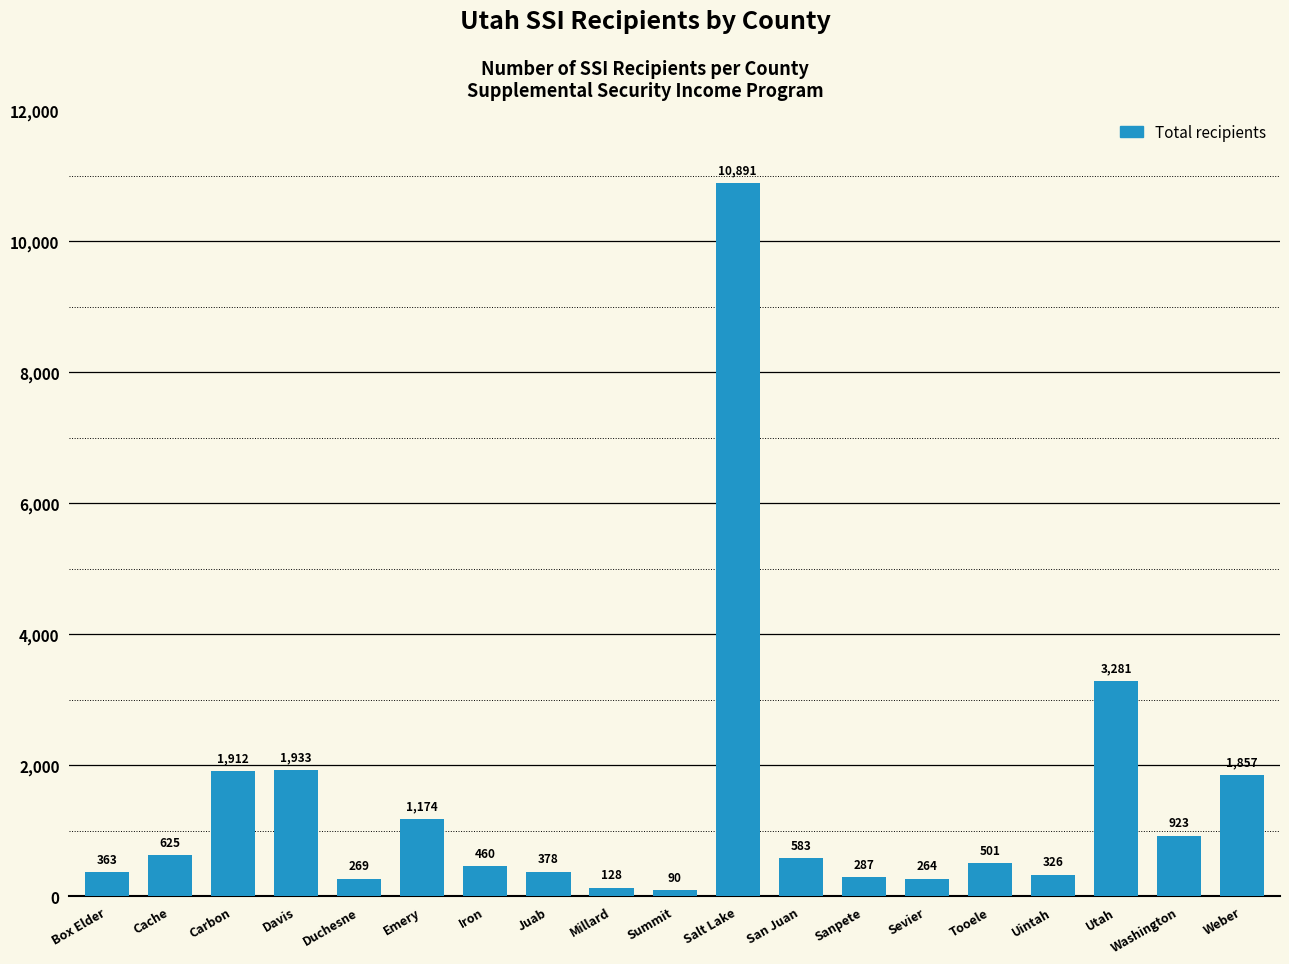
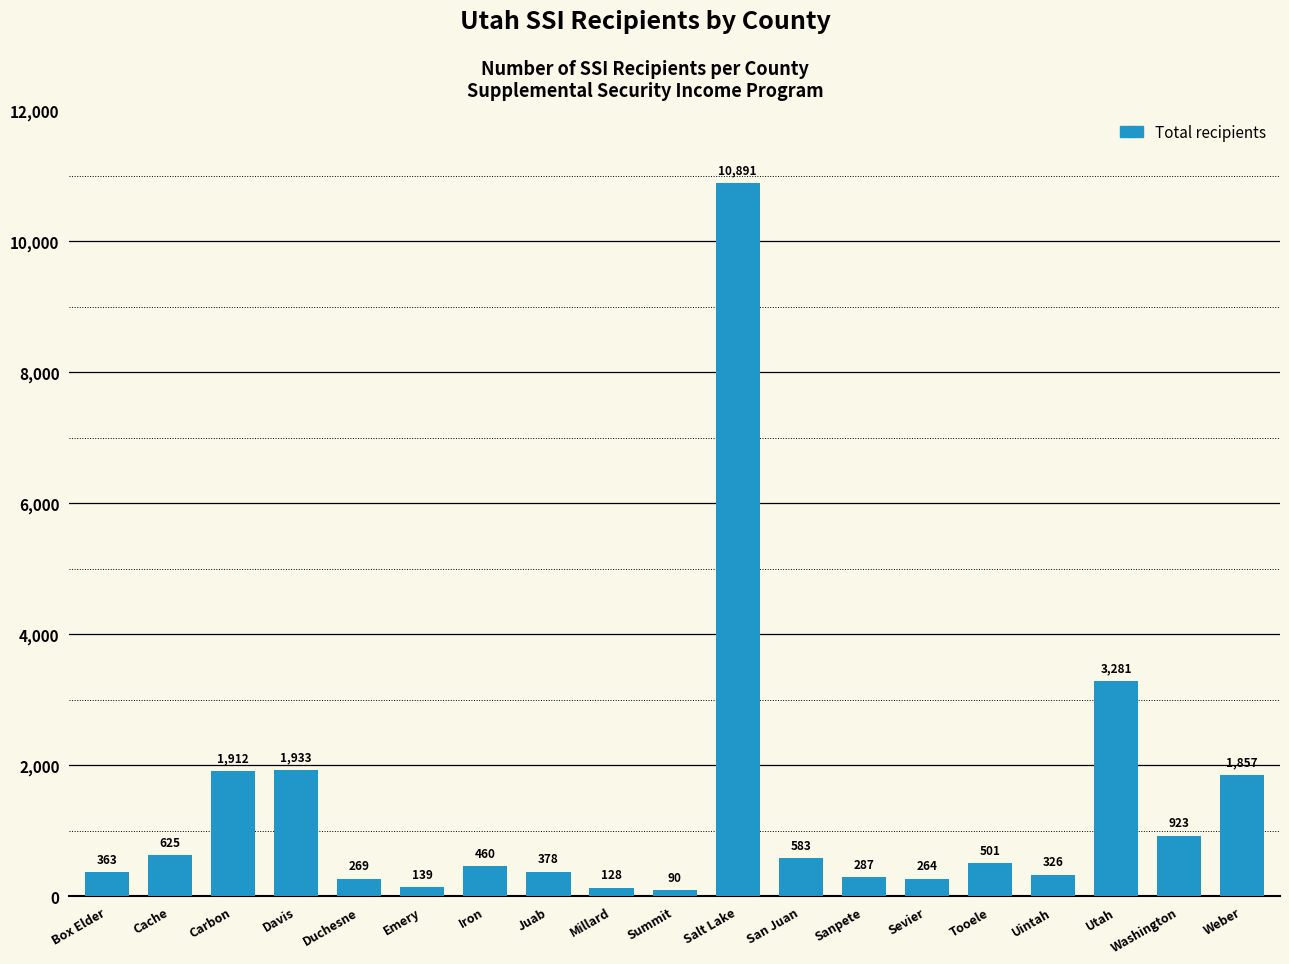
  {
    "Box Elder": "363",
    "Cache": "625",
    "Carbon": "1,912",
    "Davis": "1,933",
    "Duchesne": "269",
-   "Emery": "1,174",
+   "Emery": "139",
    "Iron": "460",
    "Juab": "378",
    "Millard": "128",
    "Summit": "90",
    "Salt Lake": "10,891",
    "San Juan": "583",
    "Sanpete": "287",
    "Sevier": "264",
    "Tooele": "501",
    "Uintah": "326",
    "Utah": "3,281",
    "Washington": "923",
    "Weber": "1,857"
  }
